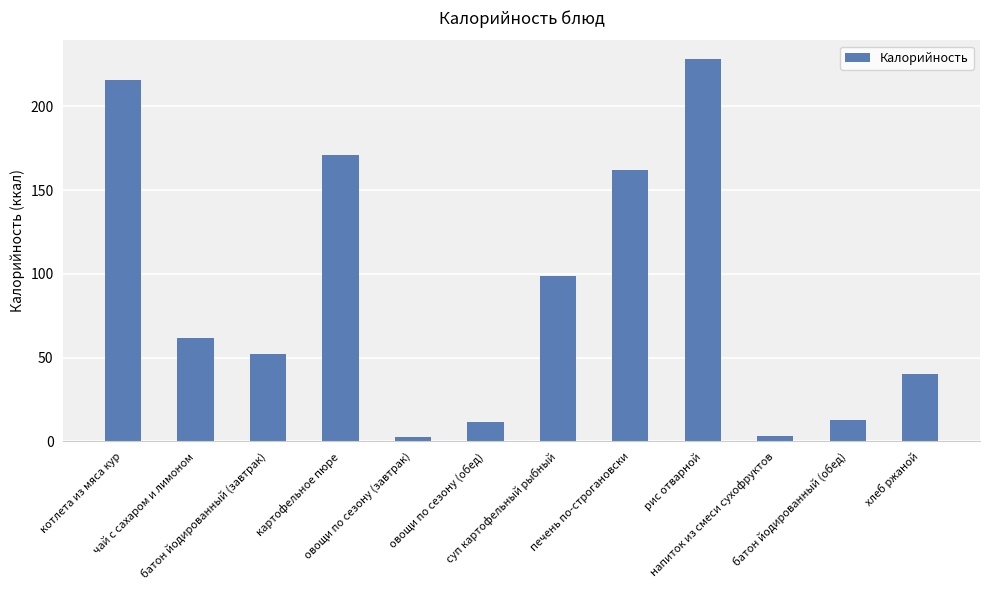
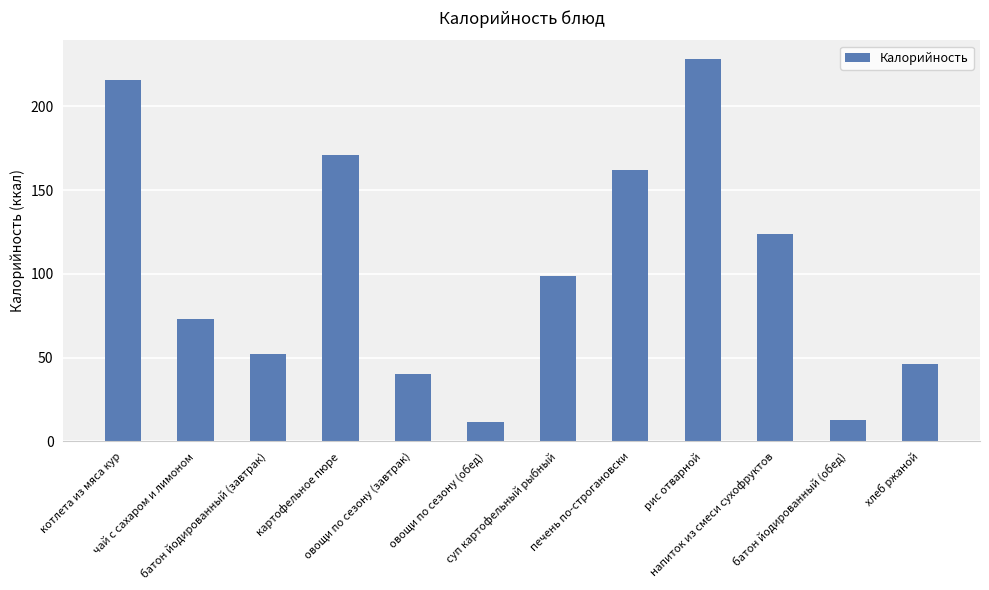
  {
    "котлета из мяса кур": 216,
-   "чай с сахаром и лимоном": 62,
+   "чай с сахаром и лимоном": 73,
    "батон йодированный (завтрак)": 52,
    "картофельное пюре": 171,
-   "овощи по сезону (завтрак)": 3,
+   "овощи по сезону (завтрак)": 41,
    "овощи по сезону (обед)": 12,
    "суп картофельный рыбный": 99,
    "печень по-строгановски": 162,
    "рис отварной": 228,
-   "напиток из смеси сухофруктов": 3,
+   "напиток из смеси сухофруктов": 124,
    "батон йодированный (обед)": 13,
-   "хлеб ржаной": 40
+   "хлеб ржаной": 46
  }
